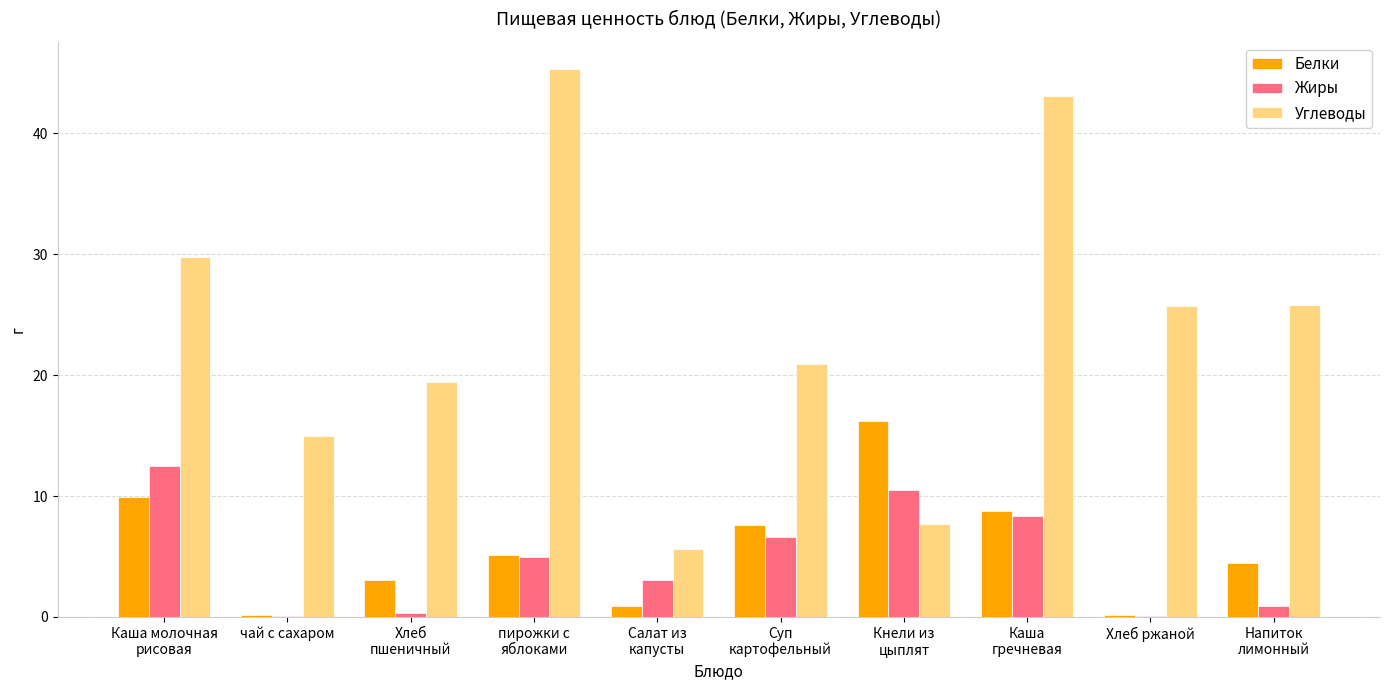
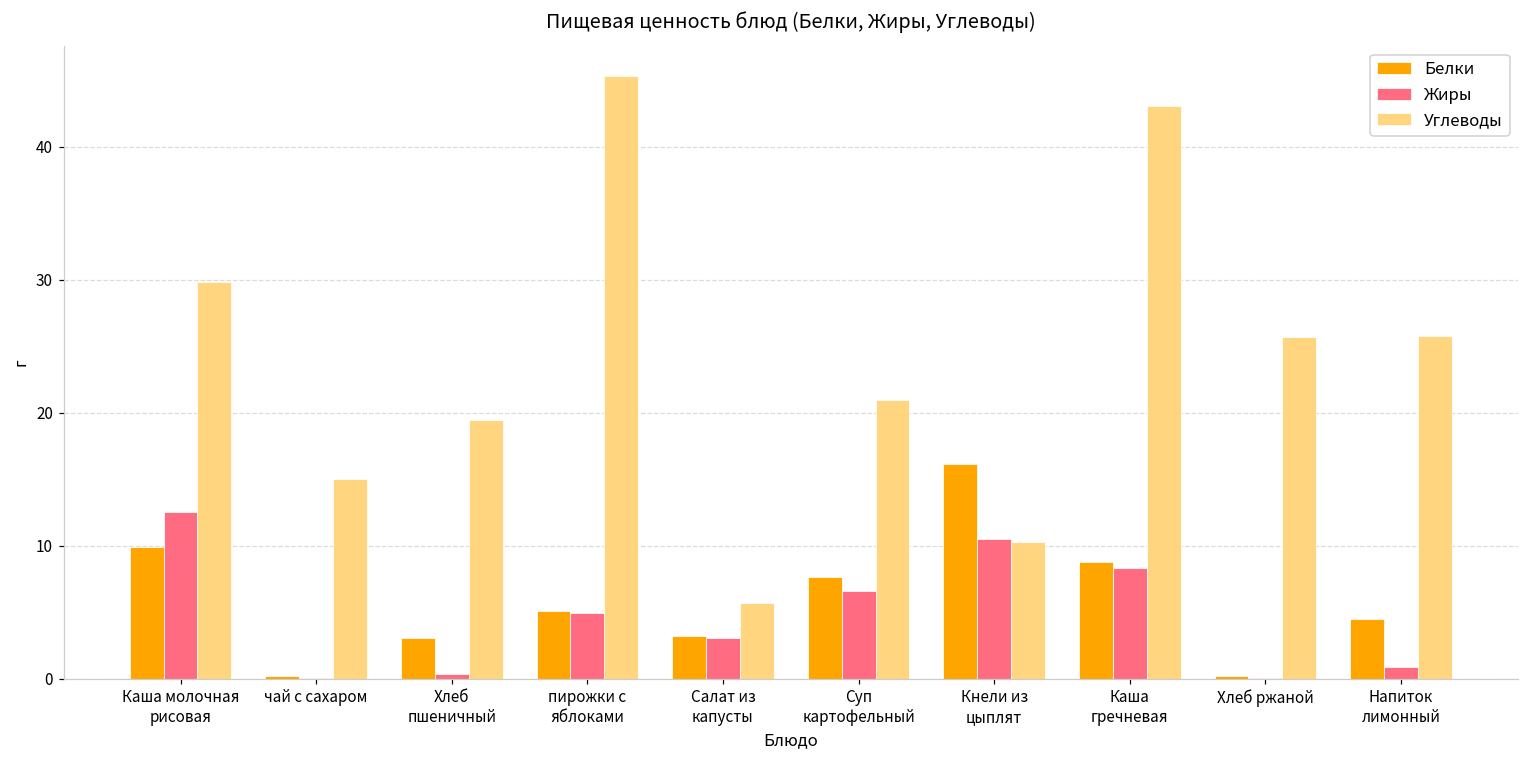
  {
    "Белки": {
      "Каша молочная рисовая": 9.9,
      "Хлеб пшеничный": 3.0,
      "пирожки с яблоками": 5.1,
-     "Салат из капусты": 0.9,
+     "Салат из капусты": 3.2,
      "Суп картофельный": 7.6,
      "Кнели из цыплят": 16.2,
      "Каша гречневая": 8.8,
      "Напиток лимонный": 4.5
    },
    "Жиры": {
      "Каша молочная рисовая": 12.5,
      "Хлеб пшеничный": 0.3,
      "пирожки с яблоками": 4.9,
      "Салат из капусты": 3.1,
      "Суп картофельный": 6.6,
      "Кнели из цыплят": 10.5,
      "Каша гречневая": 8.3,
      "Напиток лимонный": 0.9
    },
    "Углеводы": {
      "Каша молочная рисовая": 29.8,
      "чай с сахаром": 15.0,
      "Хлеб пшеничный": 19.4,
      "пирожки с яблоками": 45.3,
      "Салат из капусты": 5.7,
      "Суп картофельный": 20.9,
-     "Кнели из цыплят": 7.7,
+     "Кнели из цыплят": 10.3,
      "Каша гречневая": 43.1,
      "Хлеб ржаной": 25.7,
      "Напиток лимонный": 25.8
    }
  }
